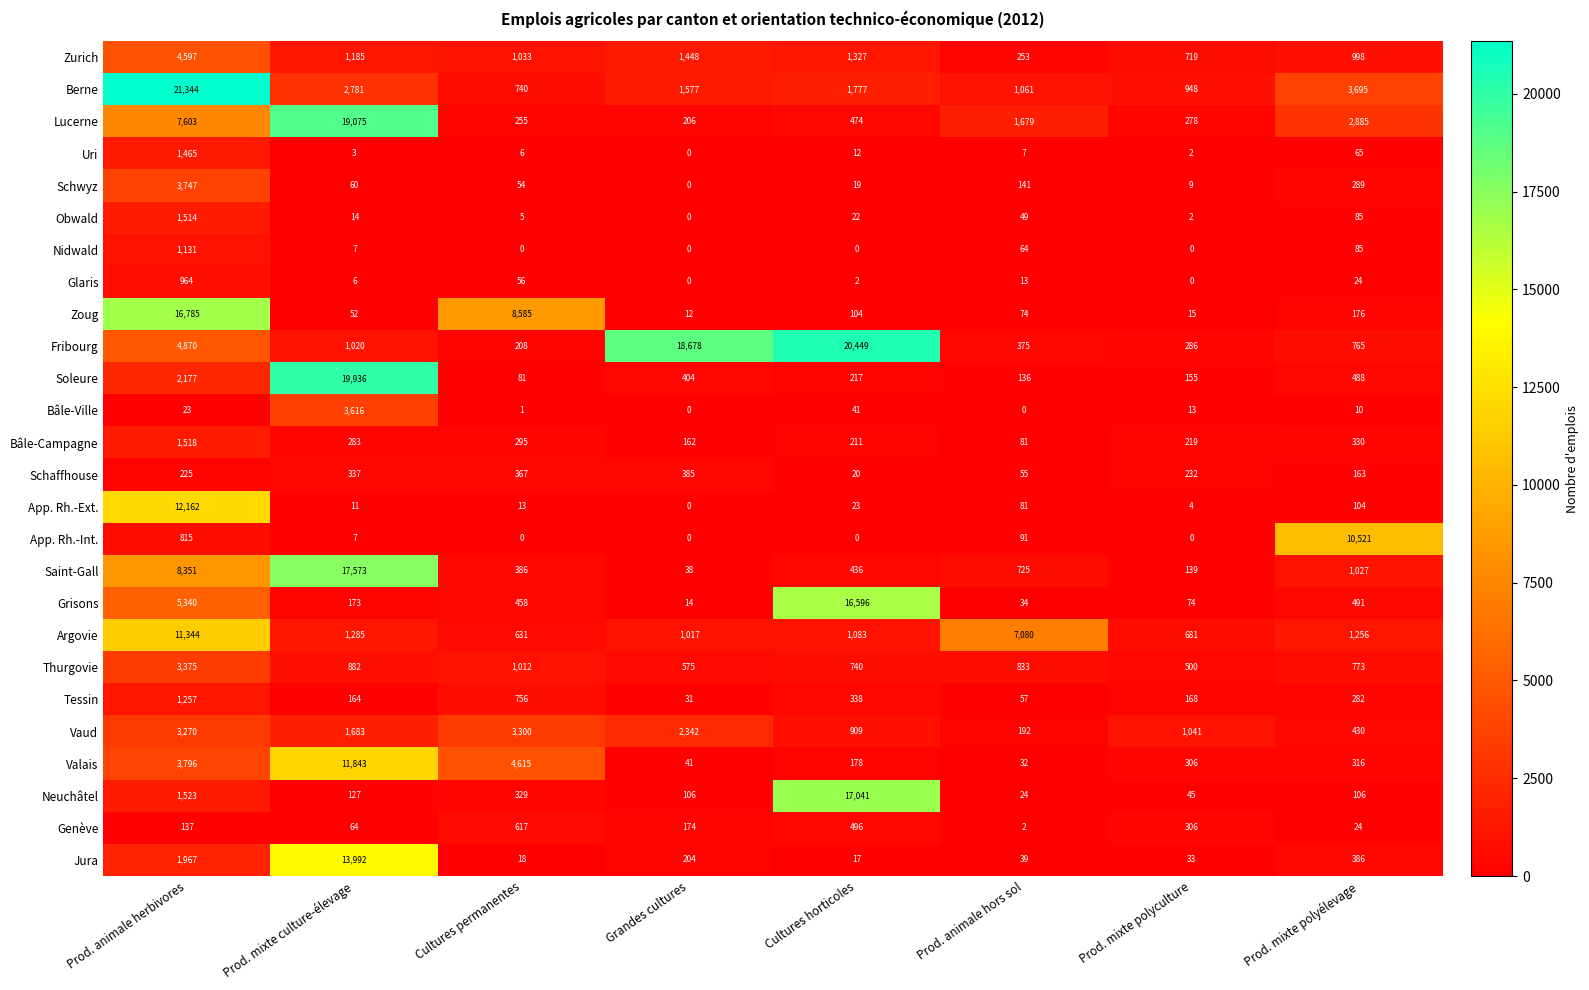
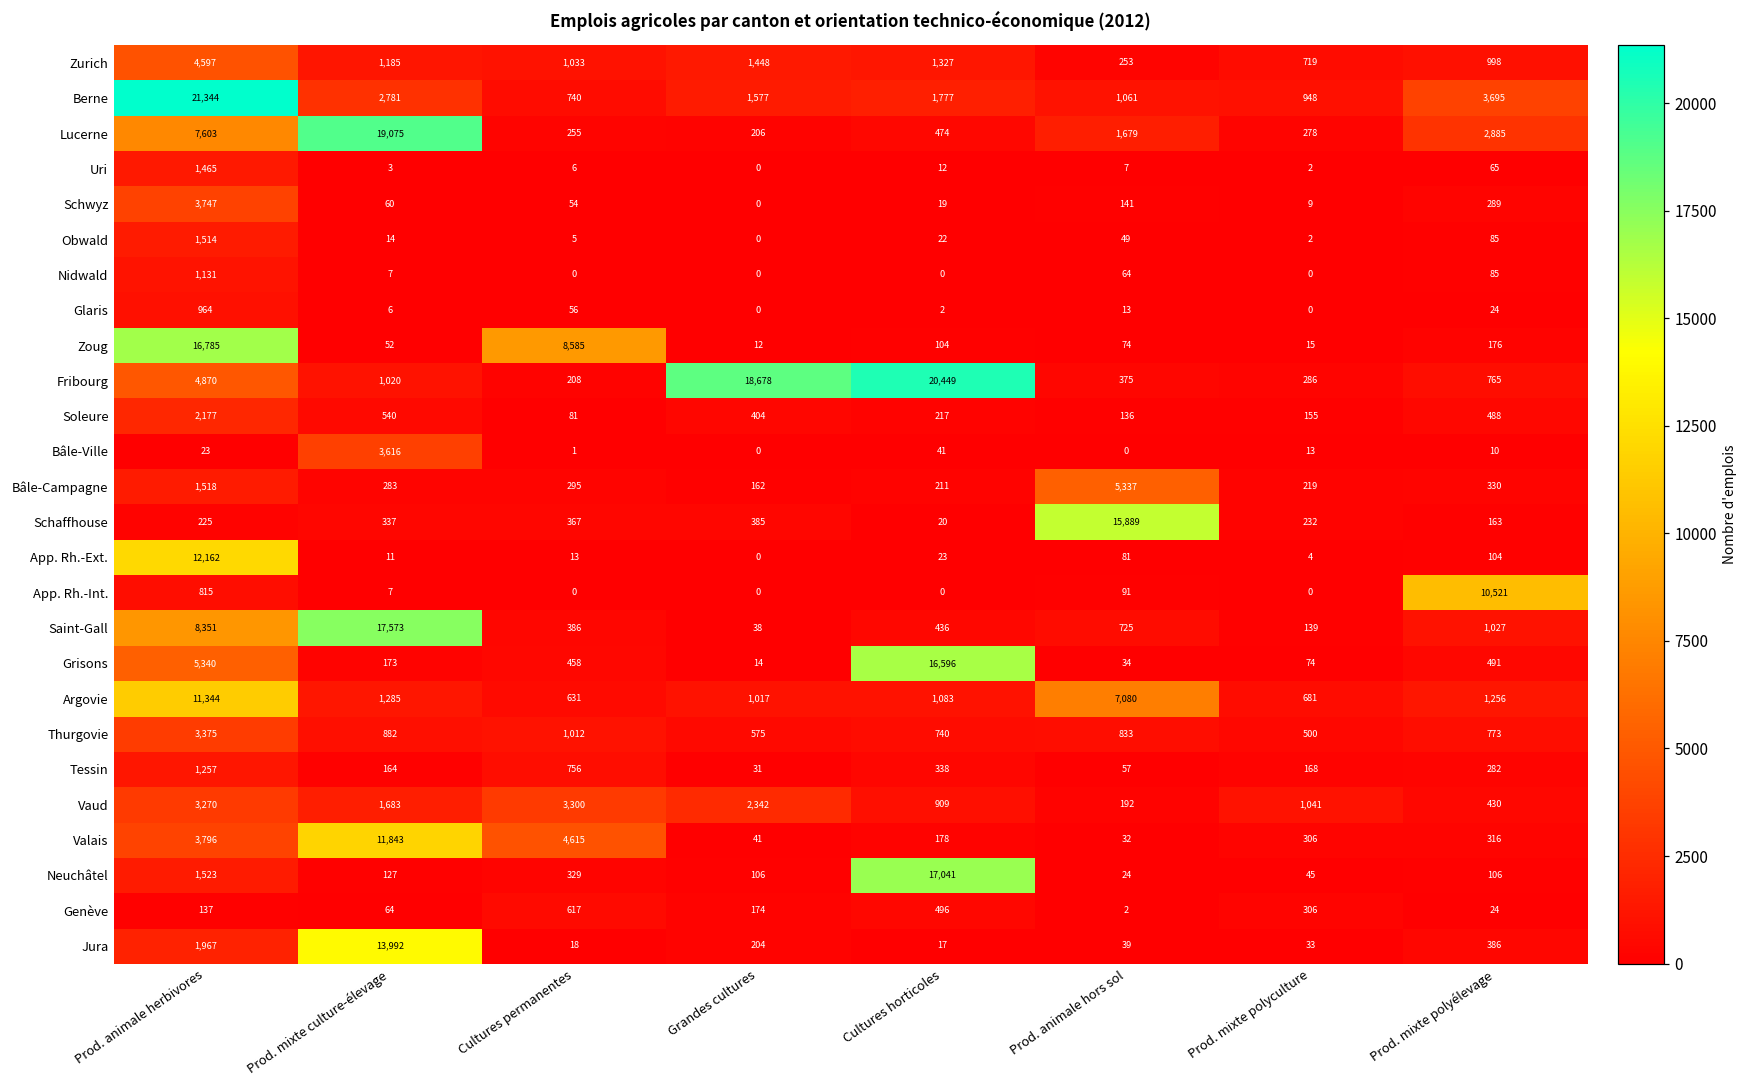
  {
    "Soleure": {
      "Prod. animale herbivores": "2,177",
-     "Prod. mixte culture-élevage": "19,936",
+     "Prod. mixte culture-élevage": "540",
      "Cultures permanentes": "81",
      "Grandes cultures": "404",
      "Cultures horticoles": "217",
      "Prod. animale hors sol": "136",
      "Prod. mixte polyculture": "155",
      "Prod. mixte polyélevage": "488"
    },
    "Bâle-Campagne": {
      "Prod. animale herbivores": "1,518",
      "Prod. mixte culture-élevage": "283",
      "Cultures permanentes": "295",
      "Grandes cultures": "162",
      "Cultures horticoles": "211",
-     "Prod. animale hors sol": "81",
+     "Prod. animale hors sol": "5,337",
      "Prod. mixte polyculture": "219",
      "Prod. mixte polyélevage": "330"
    },
    "Schaffhouse": {
      "Prod. animale herbivores": "225",
      "Prod. mixte culture-élevage": "337",
      "Cultures permanentes": "367",
      "Grandes cultures": "385",
      "Cultures horticoles": "20",
-     "Prod. animale hors sol": "55",
+     "Prod. animale hors sol": "15,889",
      "Prod. mixte polyculture": "232",
      "Prod. mixte polyélevage": "163"
    }
  }
